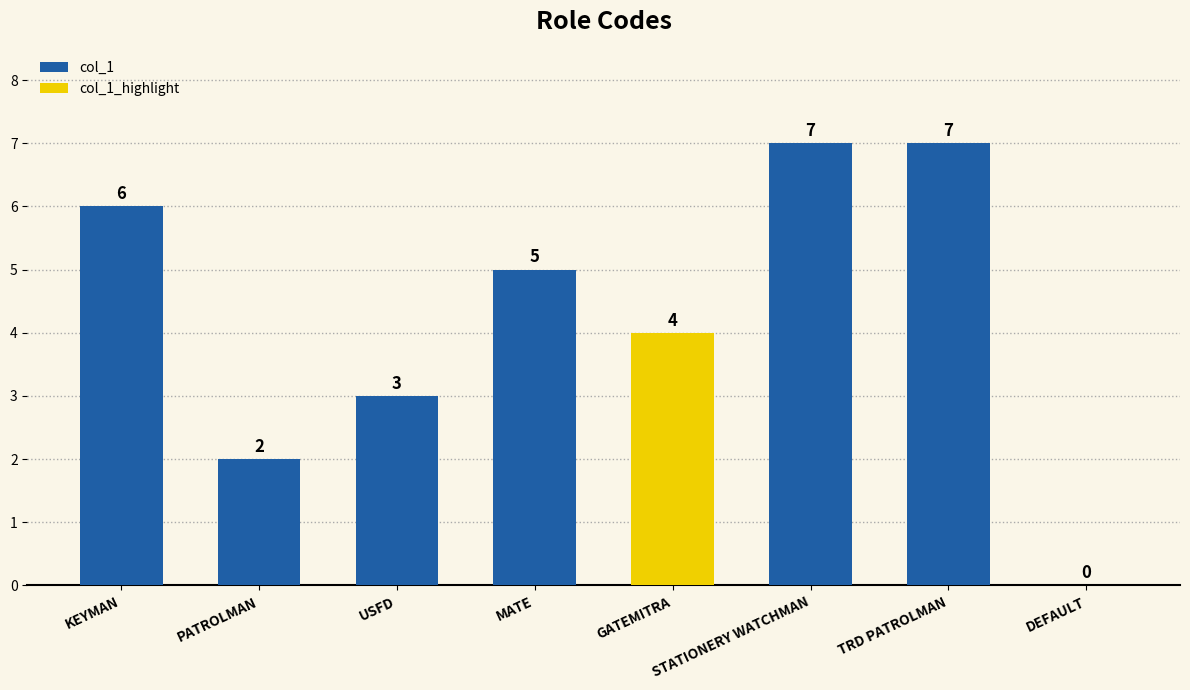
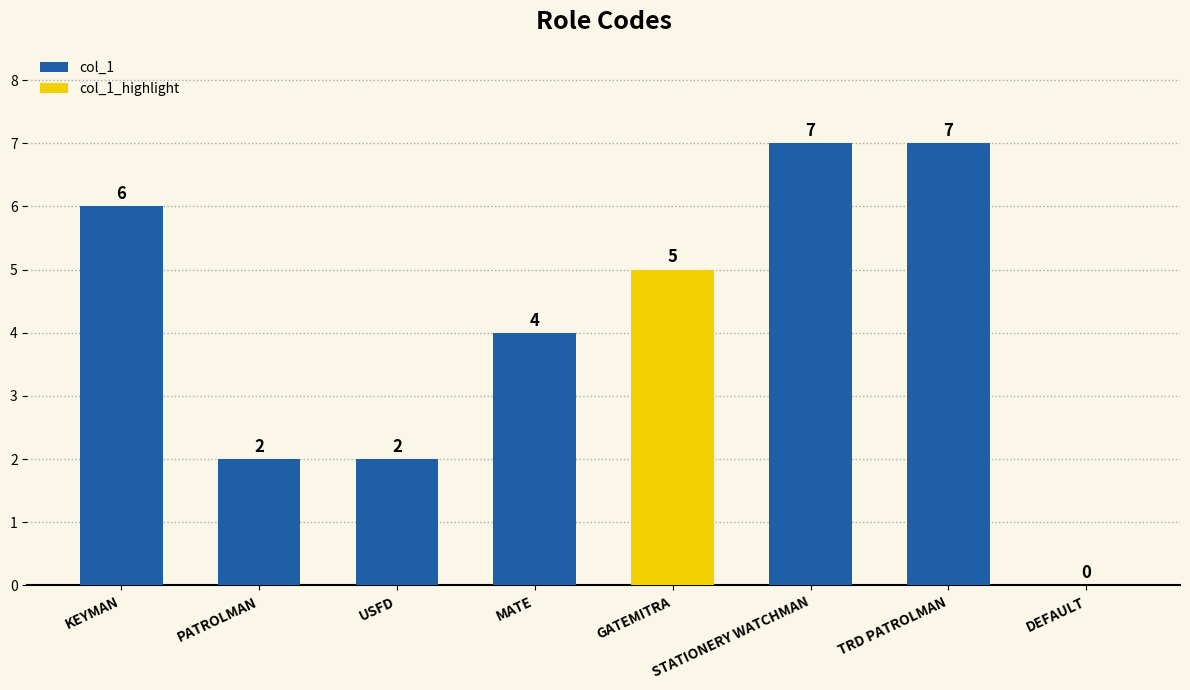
  {
    "col_1": {
      "KEYMAN": 6,
      "PATROLMAN": 2,
-     "USFD": 3,
-     "MATE": 5,
+     "USFD": 2,
+     "MATE": 4,
      "STATIONERY WATCHMAN": 7,
      "TRD PATROLMAN": 7
    },
    "col_1_highlight": {
-     "GATEMITRA": 4,
+     "GATEMITRA": 5,
      "DEFAULT": 0
    }
  }
